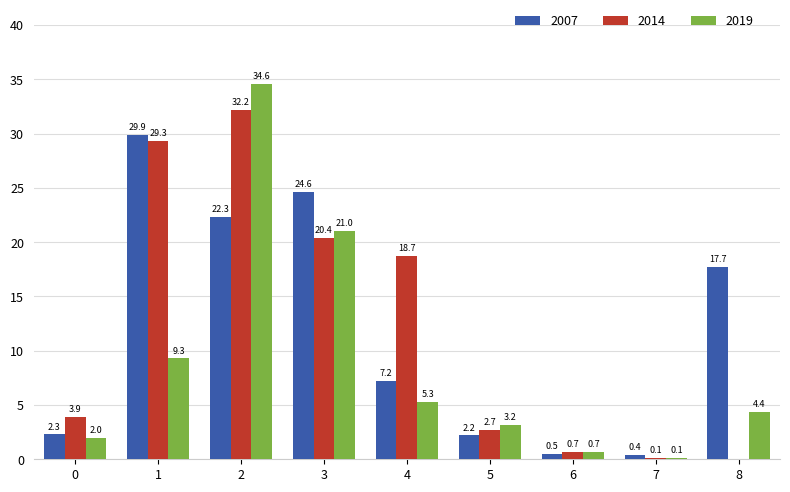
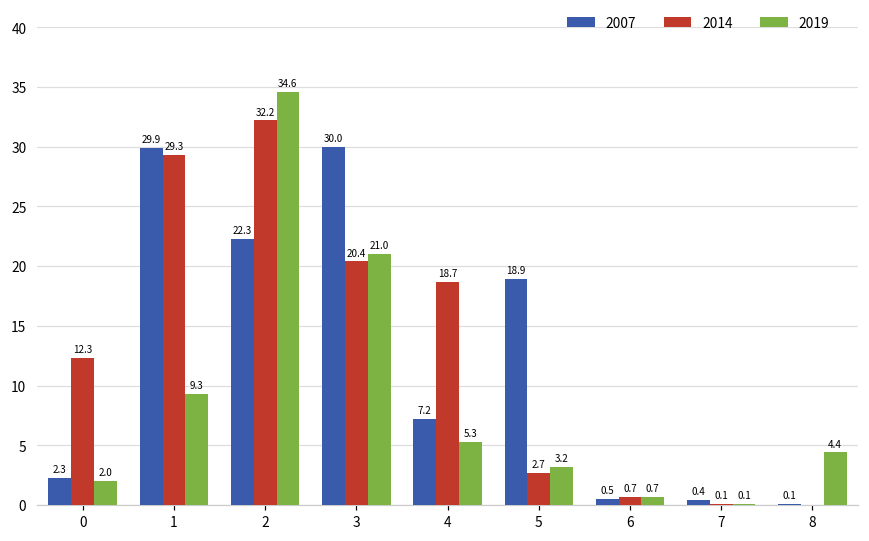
  {
    "2007": {
      "0": 2.3,
      "1": 29.9,
      "2": 22.3,
-     "3": 24.6,
+     "3": 30.0,
      "4": 7.2,
-     "5": 2.2,
+     "5": 18.9,
      "6": 0.5,
      "7": 0.4,
-     "8": 17.7
+     "8": 0.1
    },
    "2014": {
-     "0": 3.9,
+     "0": 12.3,
      "1": 29.3,
      "2": 32.2,
      "3": 20.4,
      "4": 18.7,
      "5": 2.7,
      "6": 0.7,
      "7": 0.1
    },
    "2019": {
      "0": 2.0,
      "1": 9.3,
      "2": 34.6,
      "3": 21.0,
      "4": 5.3,
      "5": 3.2,
      "6": 0.7,
      "7": 0.1,
      "8": 4.4
    }
  }
